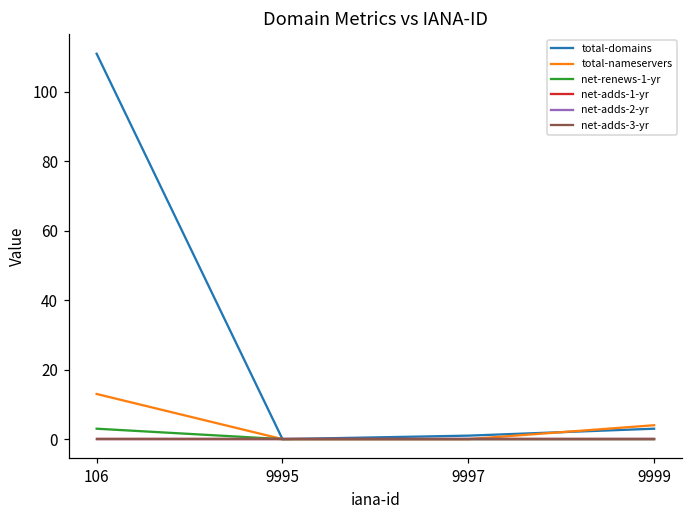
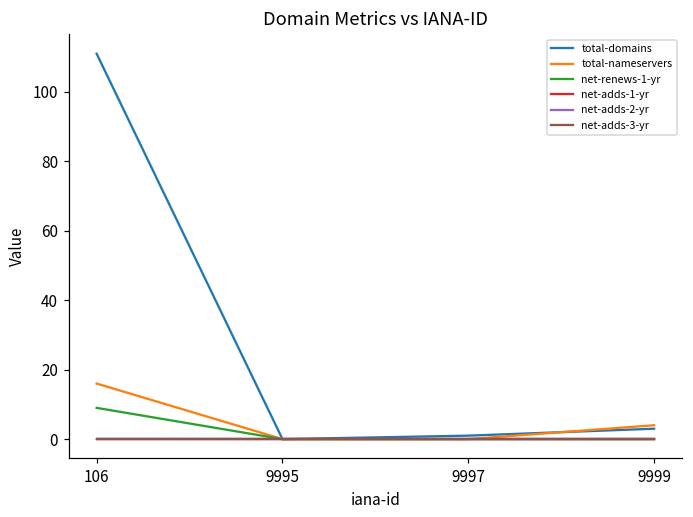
  {
    "total-domains": {
      "106": 111,
      "9997": 1,
      "9999": 3
    },
    "total-nameservers": {
-     "106": 13,
+     "106": 16,
      "9999": 4
    },
    "net-renews-1-yr": {
-     "106": 3
+     "106": 9
    },
    "net-adds-3-yr": {
      "106": 0
    }
  }
